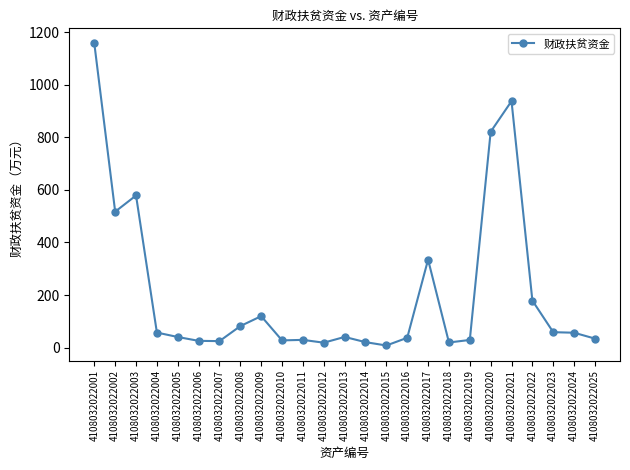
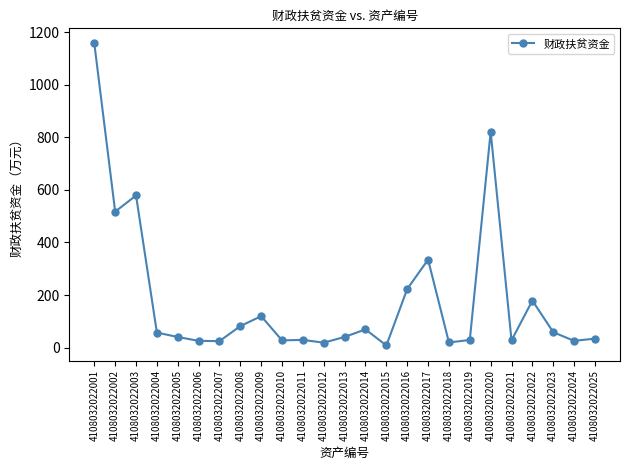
  {
    "4108032022001": 1160,
    "4108032022002": 520,
    "4108032022003": 580,
    "4108032022004": 60,
    "4108032022005": 40,
    "4108032022006": 30,
    "4108032022007": 20,
    "4108032022008": 80,
    "4108032022009": 120,
    "4108032022010": 30,
    "4108032022011": 30,
    "4108032022012": 20,
    "4108032022013": 40,
-   "4108032022014": 20,
+   "4108032022014": 70,
    "4108032022015": 10,
-   "4108032022016": 40,
+   "4108032022016": 220,
    "4108032022017": 330,
    "4108032022018": 20,
    "4108032022019": 30,
    "4108032022020": 820,
-   "4108032022021": 940,
+   "4108032022021": 30,
    "4108032022022": 180,
    "4108032022023": 60,
-   "4108032022024": 60,
+   "4108032022024": 30,
    "4108032022025": 30
  }
